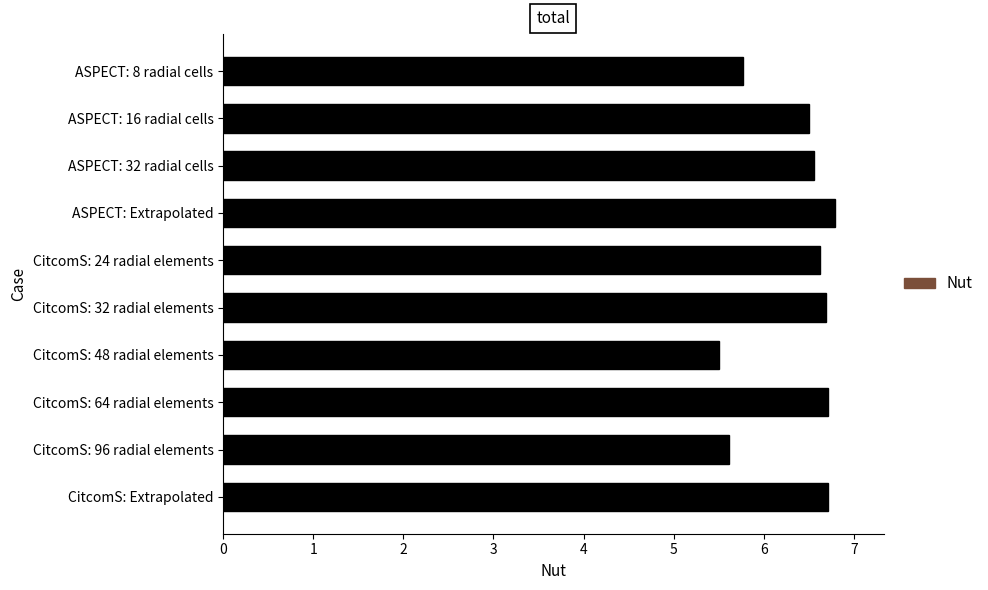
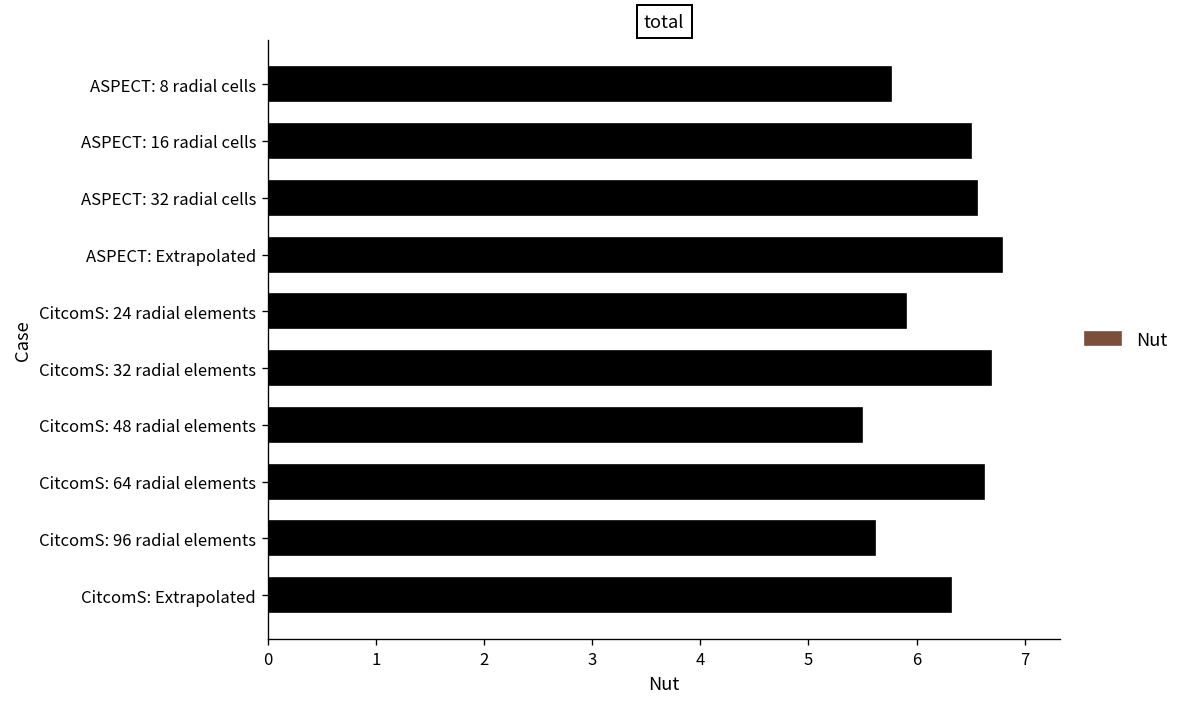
  {
    "ASPECT: 8 radial cells": 5.8,
    "ASPECT: 16 radial cells": 6.5,
    "ASPECT: 32 radial cells": 6.6,
    "ASPECT: Extrapolated": 6.8,
-   "CitcomS: 24 radial elements": 6.6,
+   "CitcomS: 24 radial elements": 5.9,
    "CitcomS: 32 radial elements": 6.7,
    "CitcomS: 48 radial elements": 5.5,
-   "CitcomS: 64 radial elements": 6.7,
+   "CitcomS: 64 radial elements": 6.6,
    "CitcomS: 96 radial elements": 5.6,
-   "CitcomS: Extrapolated": 6.7
+   "CitcomS: Extrapolated": 6.3
  }
